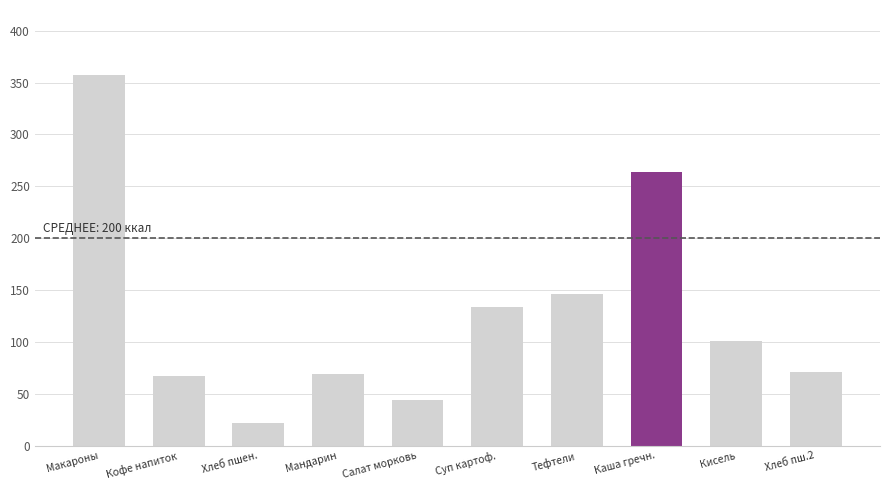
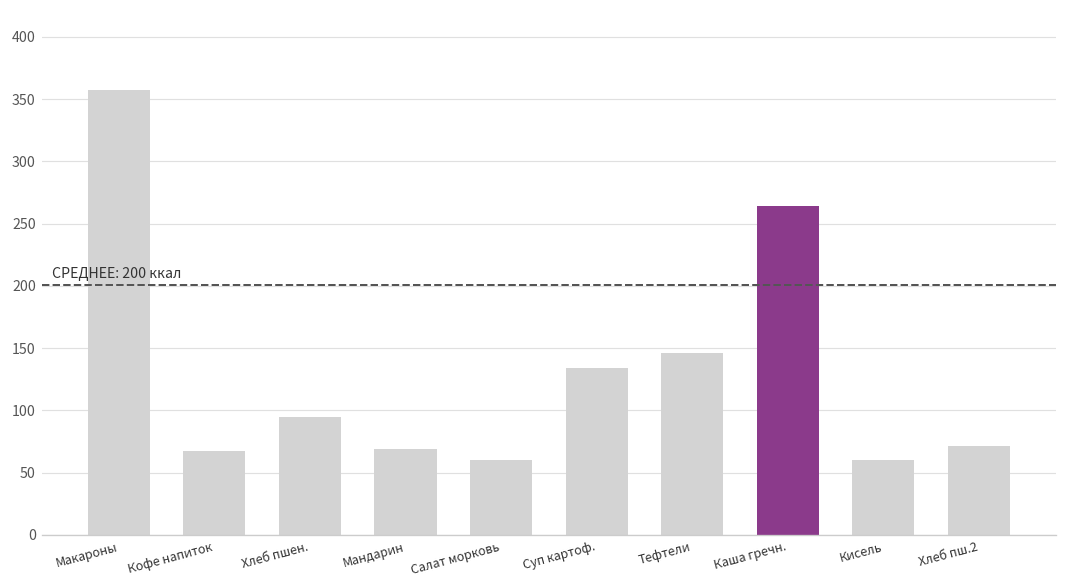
  {
    "Кофе напиток": 67,
-   "Хлеб пшен.": 22,
+   "Хлеб пшен.": 95,
    "Мандарин": 69,
-   "Салат морковь": 44,
+   "Салат морковь": 60,
    "Суп картоф.": 134,
    "Тефтели": 146,
    "Каша гречн.": 264,
-   "Кисель": 101,
+   "Кисель": 60,
    "Хлеб пш.2": 71
  }
